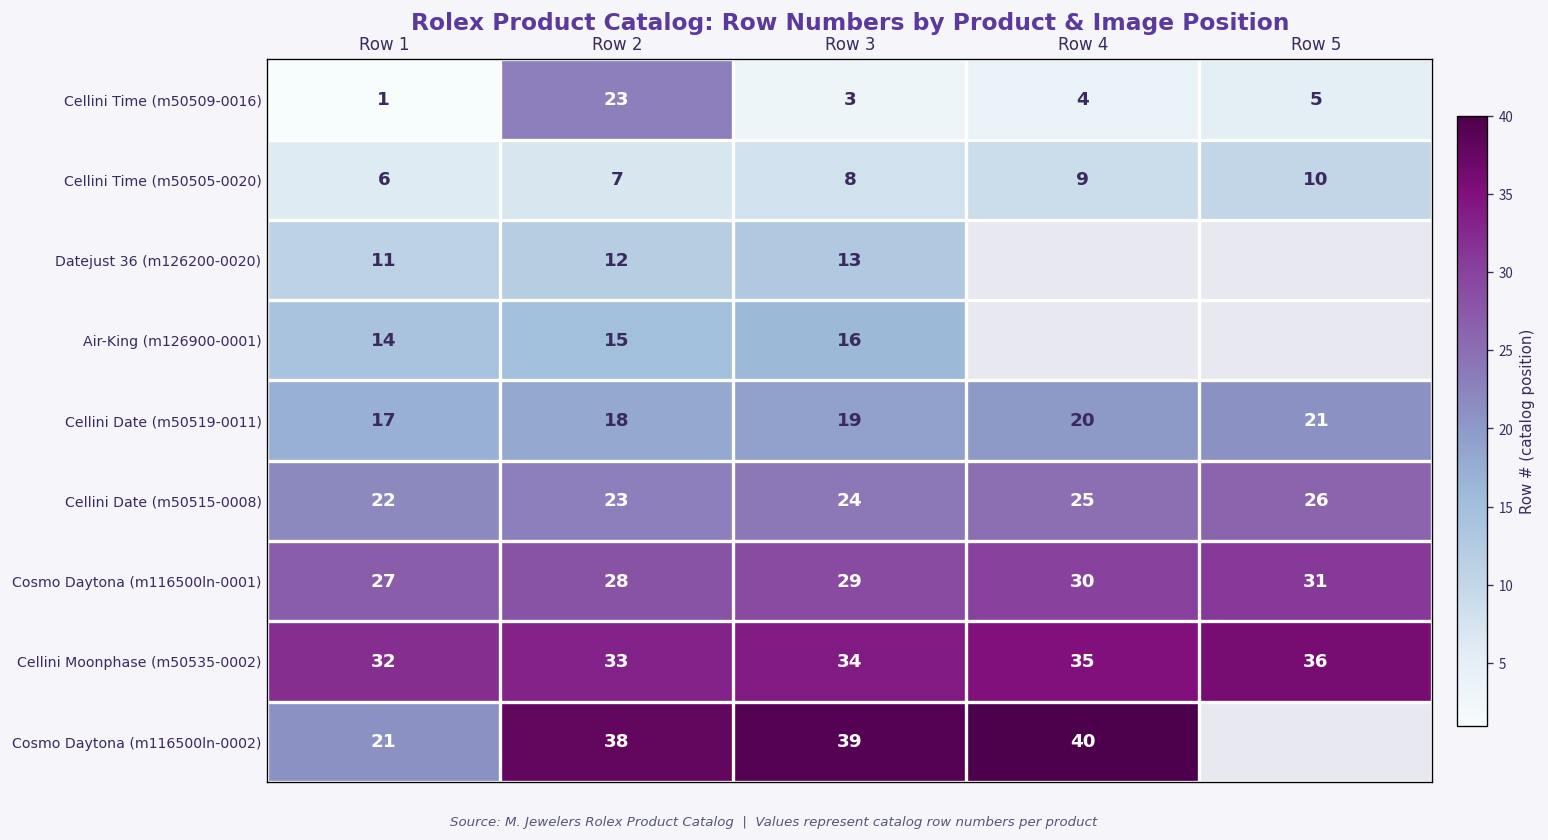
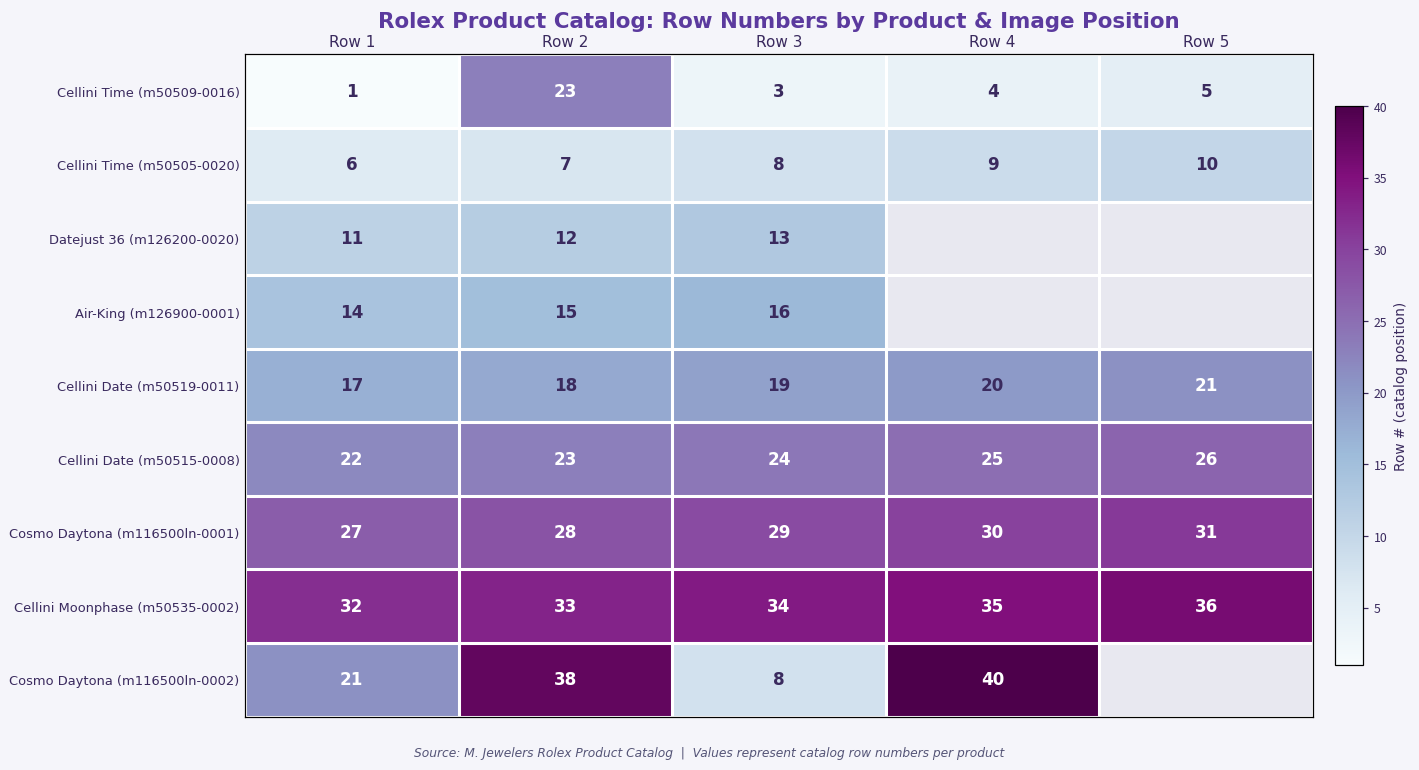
  {
    "Cellini Time (m50509-0016)": {
      "Row 1": 1,
      "Row 2": 23,
      "Row 3": 3,
      "Row 4": 4,
      "Row 5": 5
    },
    "Cellini Time (m50505-0020)": {
      "Row 1": 6,
      "Row 2": 7,
      "Row 3": 8,
      "Row 4": 9,
      "Row 5": 10
    },
    "Datejust 36 (m126200-0020)": {
      "Row 1": 11,
      "Row 2": 12,
      "Row 3": 13
    },
    "Air-King (m126900-0001)": {
      "Row 1": 14,
      "Row 2": 15,
      "Row 3": 16
    },
    "Cellini Date (m50519-0011)": {
      "Row 1": 17,
      "Row 2": 18,
      "Row 3": 19,
      "Row 4": 20,
      "Row 5": 21
    },
    "Cellini Date (m50515-0008)": {
      "Row 1": 22,
      "Row 2": 23,
      "Row 3": 24,
      "Row 4": 25,
      "Row 5": 26
    },
    "Cosmo Daytona (m116500ln-0001)": {
      "Row 1": 27,
      "Row 2": 28,
      "Row 3": 29,
      "Row 4": 30,
      "Row 5": 31
    },
    "Cellini Moonphase (m50535-0002)": {
      "Row 1": 32,
      "Row 2": 33,
      "Row 3": 34,
      "Row 4": 35,
      "Row 5": 36
    },
    "Cosmo Daytona (m116500ln-0002)": {
      "Row 1": 21,
      "Row 2": 38,
-     "Row 3": 39,
+     "Row 3": 8,
      "Row 4": 40
    }
  }
